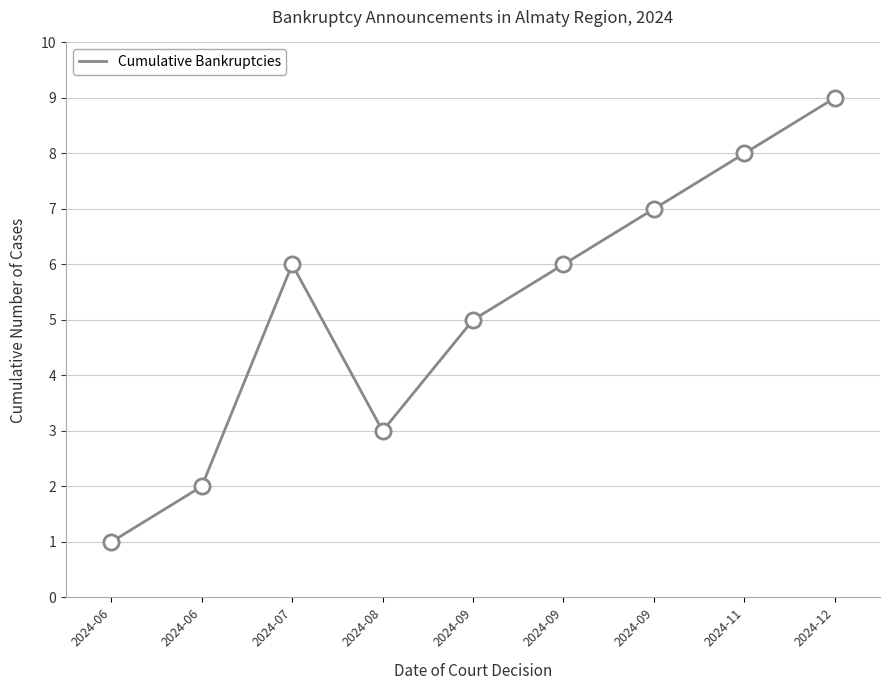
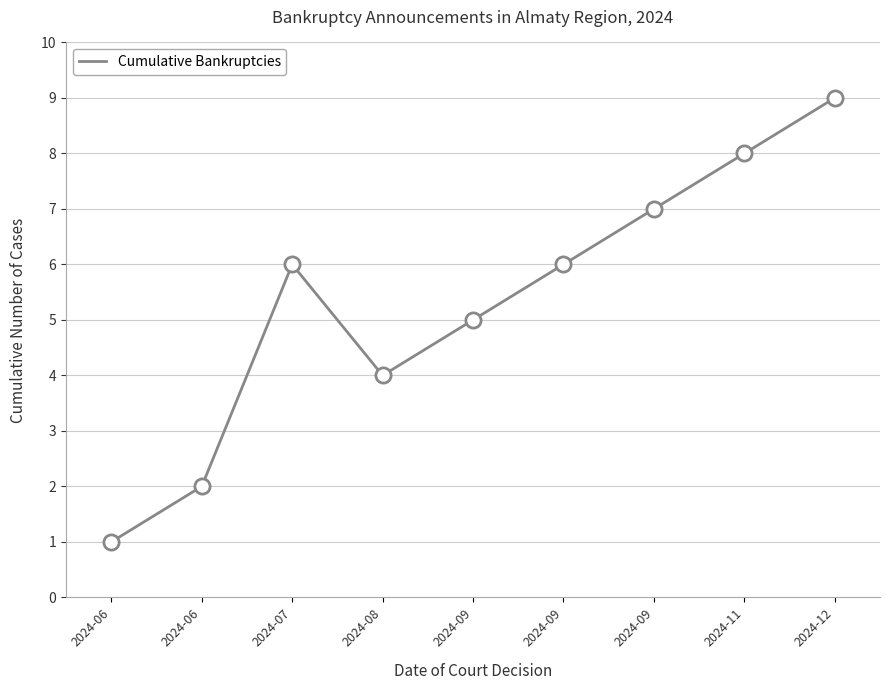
  {
    "2024-07": 6,
-   "2024-08": 3,
+   "2024-08": 4,
    "2024-11": 8,
    "2024-12": 9
  }
